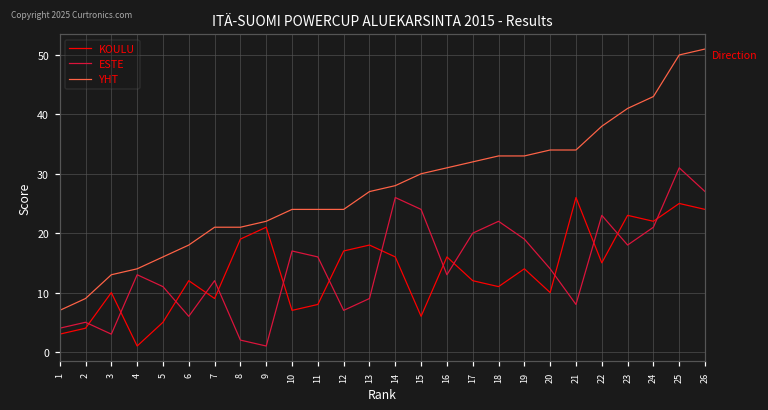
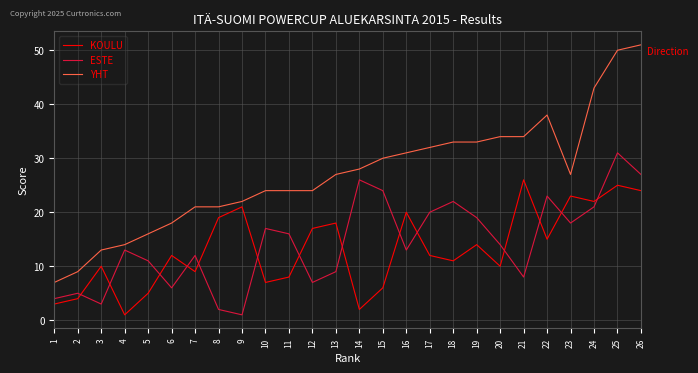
  {
    "KOULU": {
      "1": 3,
      "2": 4,
      "3": 10,
      "4": 1,
      "5": 5,
      "6": 12,
      "7": 9,
      "8": 19,
      "9": 21,
      "10": 7,
      "11": 8,
      "12": 17,
      "13": 18,
-     "14": 16,
+     "14": 2,
      "15": 6,
-     "16": 16,
+     "16": 20,
      "17": 12,
      "18": 11,
      "19": 14,
      "20": 10,
      "21": 26,
      "22": 15,
      "23": 23,
      "24": 22,
      "25": 25,
      "26": 24
    },
    "ESTE": {
      "1": 4,
      "2": 5,
      "3": 3,
      "4": 13,
      "5": 11,
      "6": 6,
      "7": 12,
      "8": 2,
      "9": 1,
      "10": 17,
      "11": 16,
      "12": 7,
      "13": 9,
      "14": 26,
      "15": 24,
      "16": 13,
      "17": 20,
      "18": 22,
      "19": 19,
      "20": 14,
      "21": 8,
      "22": 23,
      "23": 18,
      "24": 21,
      "25": 31,
      "26": 27
    },
    "YHT": {
      "1": 7,
      "2": 9,
      "3": 13,
      "4": 14,
      "5": 16,
      "6": 18,
      "7": 21,
      "8": 21,
      "9": 22,
      "10": 24,
      "11": 24,
      "12": 24,
      "13": 27,
      "14": 28,
      "15": 30,
      "16": 31,
      "17": 32,
      "18": 33,
      "19": 33,
      "20": 34,
      "21": 34,
      "22": 38,
-     "23": 41,
+     "23": 27,
      "24": 43,
      "25": 50,
      "26": 51
    }
  }
